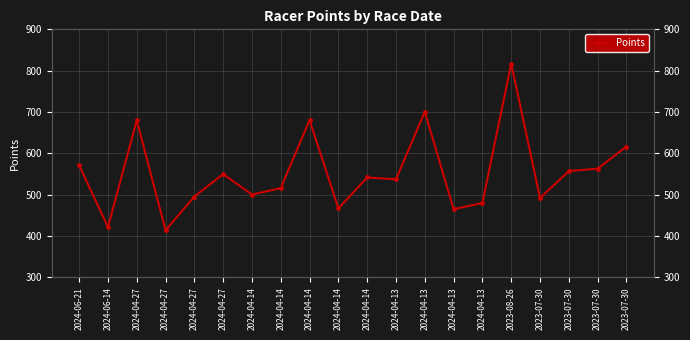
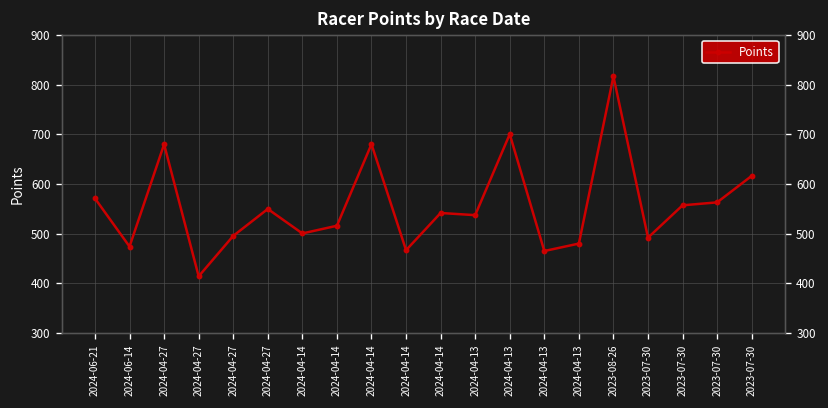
  {
    "2024-06-21": 570,
-   "2024-06-14": 420,
+   "2024-06-14": 470,
    "2023-08-26": 820
  }
